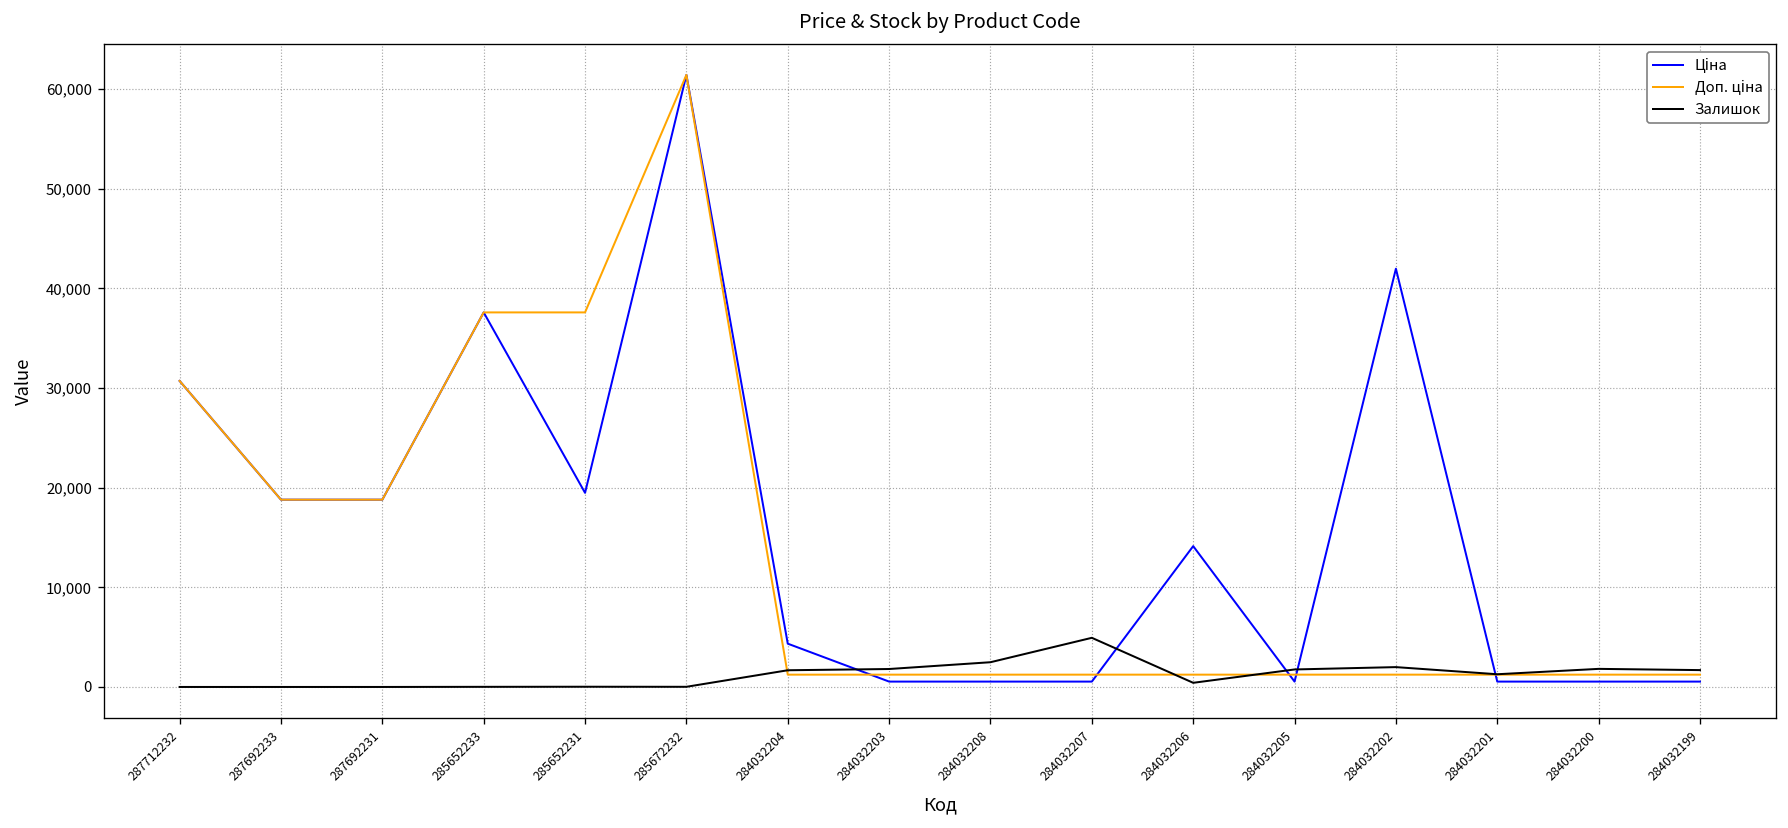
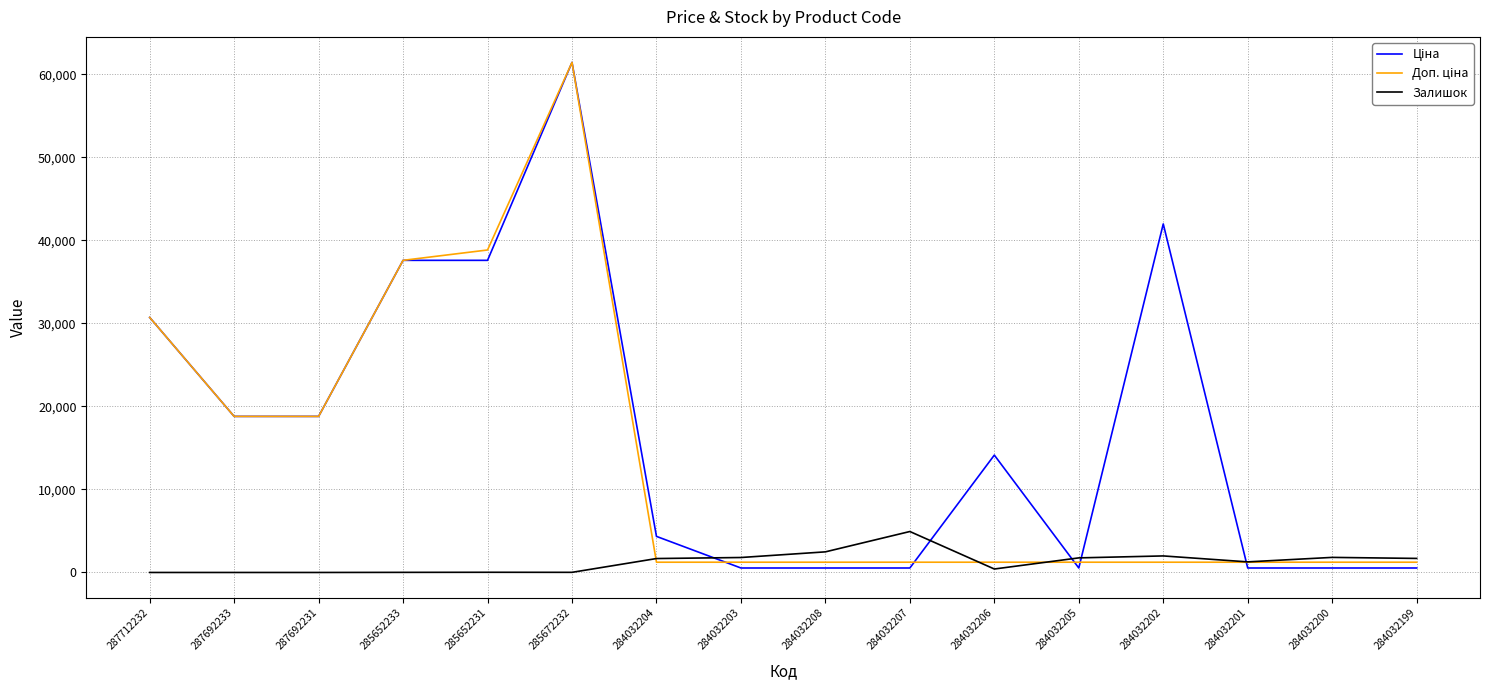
  {
    "Ціна": {
-     "285652231": "19,000",
+     "285652231": "38,000",
      "284032204": "4,000",
      "284032203": "1,000",
      "284032208": "1,000",
      "284032207": "1,000",
      "284032206": "14,000",
      "284032205": "1,000",
      "284032202": "42,000",
      "284032201": "1,000",
      "284032200": "1,000",
      "284032199": "1,000"
    },
    "Доп. ціна": {
-     "285652231": "38,000",
+     "285652231": "39,000",
      "284032204": "1,000",
      "284032203": "1,000",
      "284032208": "1,000",
      "284032207": "1,000",
      "284032206": "1,000",
      "284032205": "1,000",
      "284032202": "1,000",
      "284032200": "1,000",
      "284032199": "1,000"
    },
    "Залишок": {
      "287712232": "0",
      "287692233": "0",
      "287692231": "0",
      "285652233": "0",
      "285652231": "0",
      "285672232": "0",
      "284032204": "2,000",
      "284032203": "2,000",
      "284032208": "2,000",
      "284032207": "5,000",
      "284032206": "0",
      "284032205": "2,000",
      "284032202": "2,000",
      "284032200": "2,000",
      "284032199": "2,000"
    }
  }
